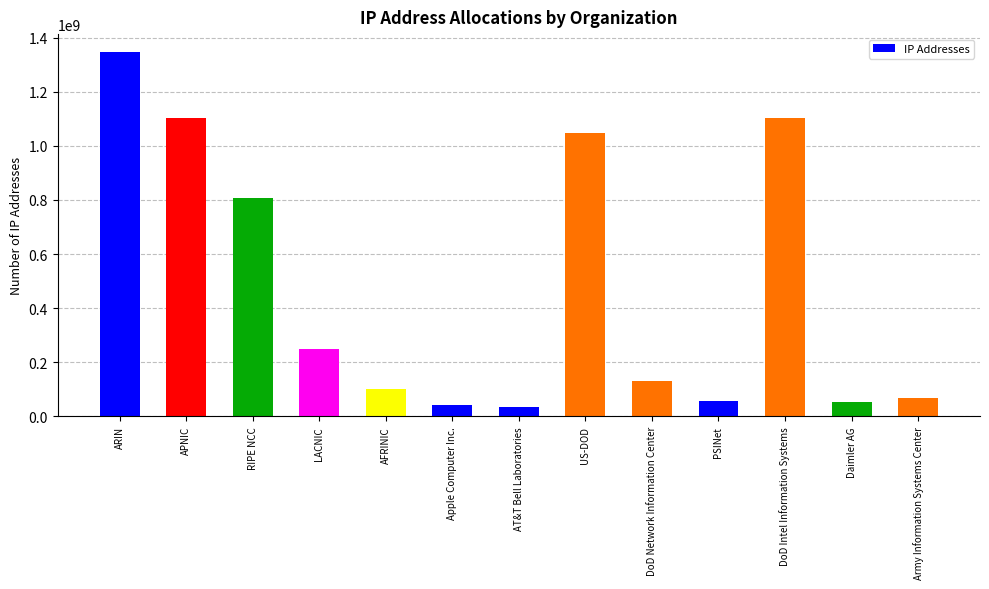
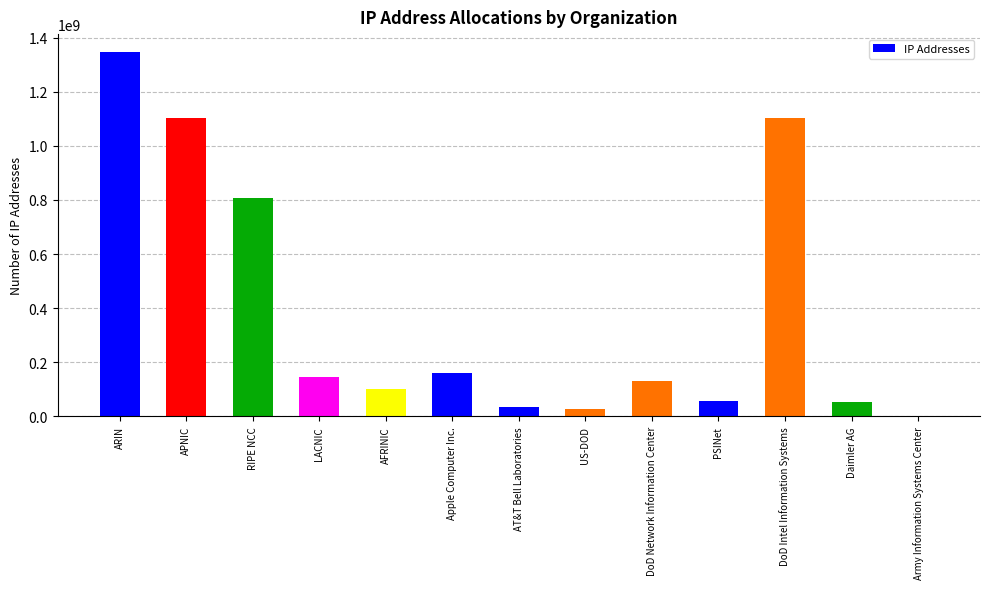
  {
    "ARIN": 1350000000,
    "APNIC": 1100000000,
    "RIPE NCC": 810000000,
-   "LACNIC": 250000000,
+   "LACNIC": 140000000,
    "AFRINIC": 100000000,
-   "Apple Computer Inc.": 40000000,
+   "Apple Computer Inc.": 160000000,
    "AT&T Bell Laboratories": 30000000,
-   "US-DOD": 1050000000,
+   "US-DOD": 30000000,
    "DoD Network Information Center": 130000000,
    "PSINet": 60000000,
    "DoD Intel Information Systems": 1100000000,
    "Daimler AG": 50000000,
-   "Army Information Systems Center": 70000000
+   "Army Information Systems Center": 0
  }
